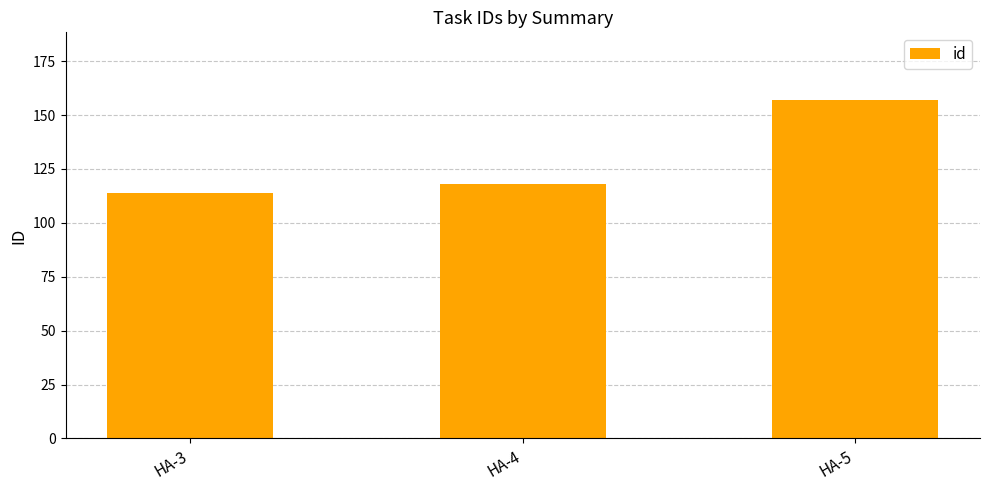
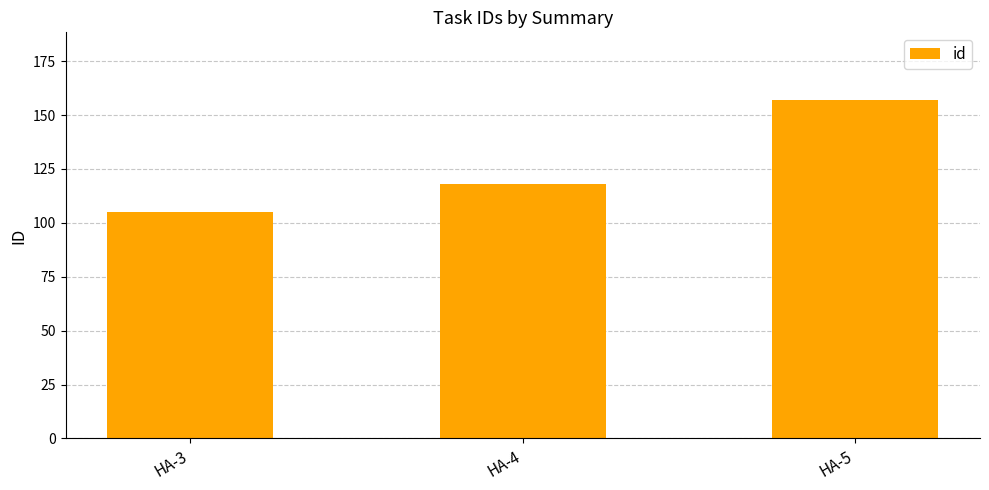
  {
-   "HA-3": 114,
+   "HA-3": 105,
    "HA-4": 118,
    "HA-5": 157
  }
